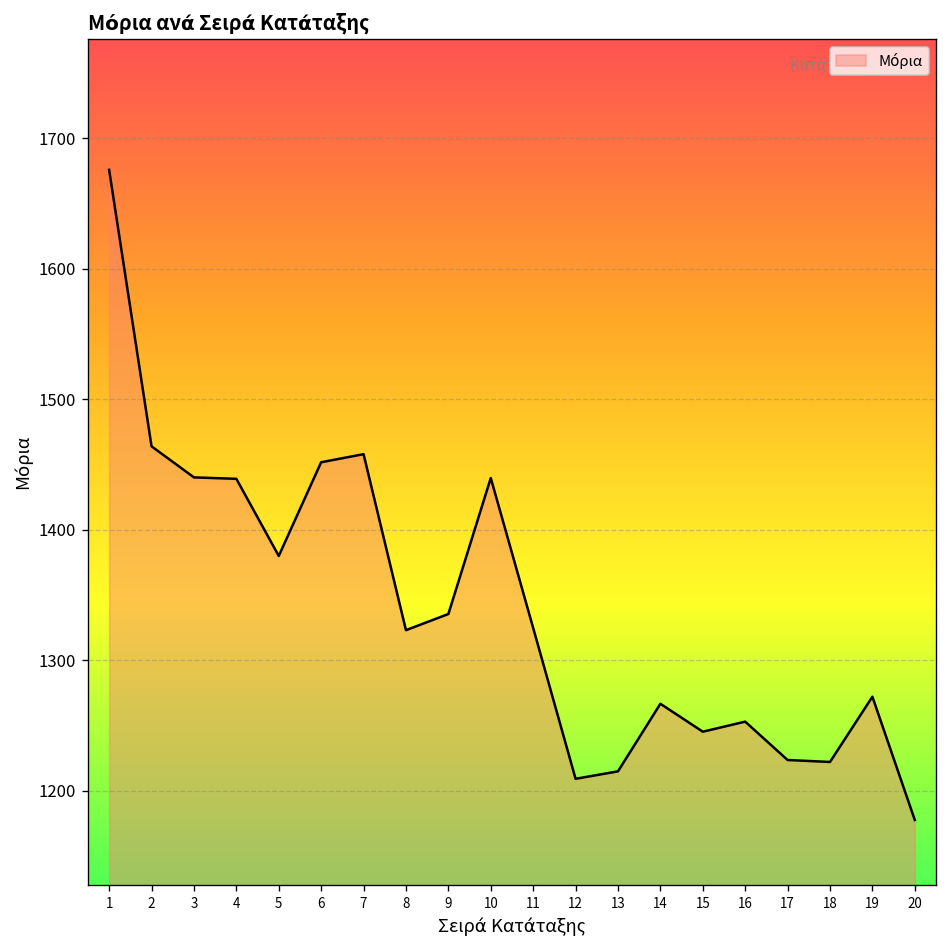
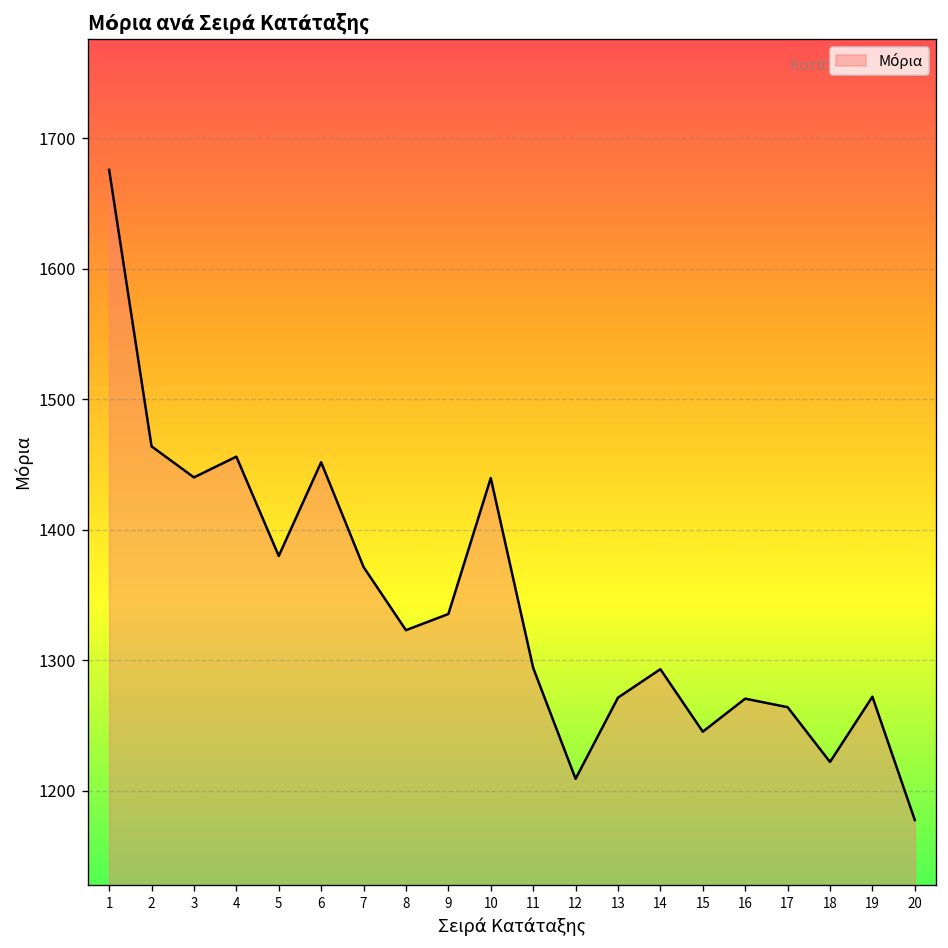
  {
    "1": 1676,
    "2": 1464,
    "3": 1440,
-   "4": 1439,
+   "4": 1456,
    "5": 1380,
    "6": 1452,
-   "7": 1458,
+   "7": 1371,
    "8": 1323,
    "9": 1335,
    "10": 1440,
-   "11": 1325,
+   "11": 1294,
    "12": 1209,
-   "13": 1215,
-   "14": 1267,
+   "13": 1271,
+   "14": 1293,
    "15": 1245,
-   "16": 1253,
-   "17": 1224,
+   "16": 1271,
+   "17": 1264,
    "18": 1222,
    "19": 1272,
    "20": 1178
  }
